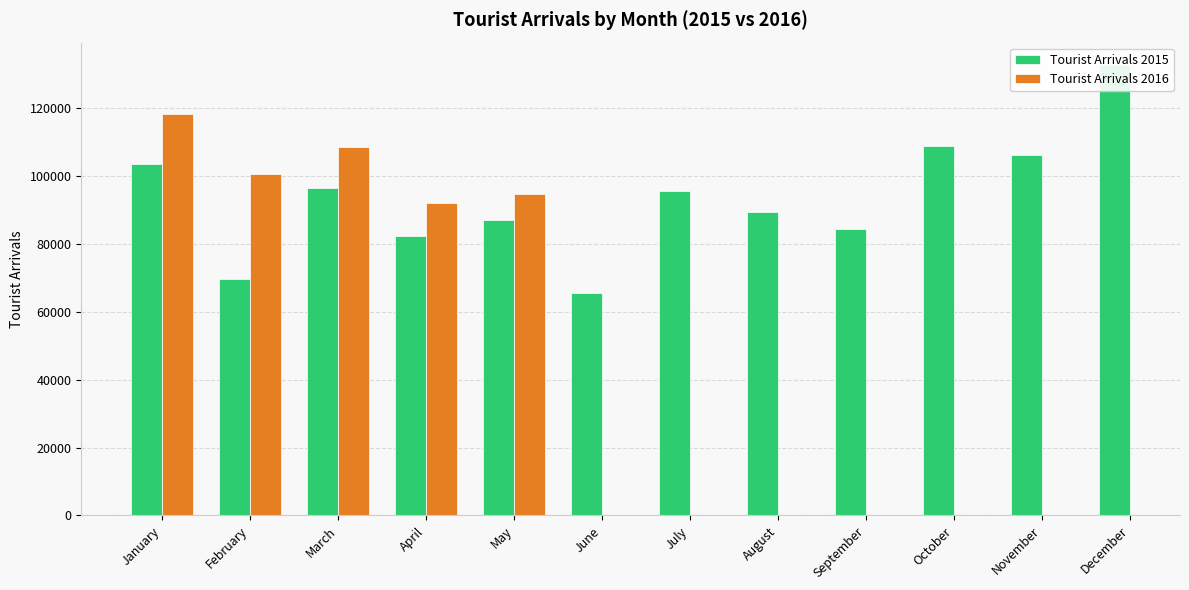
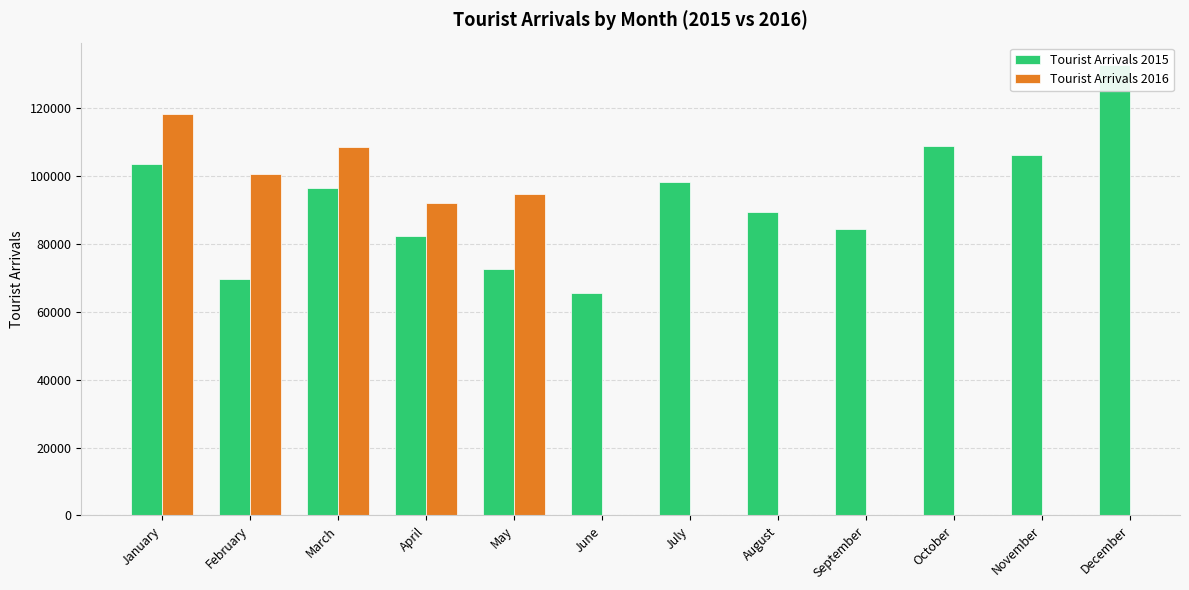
  {
    "Tourist Arrivals 2015": {
      "January": 104000,
      "February": 70000,
      "March": 97000,
      "April": 82000,
-     "May": 87000,
+     "May": 73000,
      "June": 65000,
-     "July": 96000,
+     "July": 98000,
      "August": 89000,
      "September": 84000,
      "October": 109000,
      "November": 106000
    }
  }
